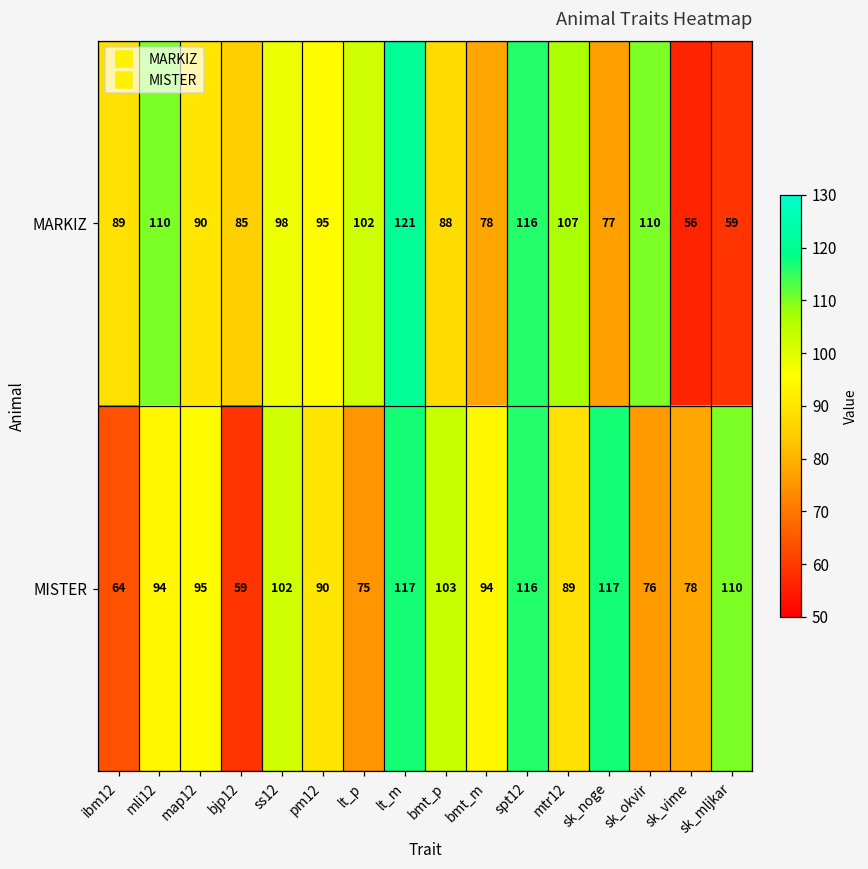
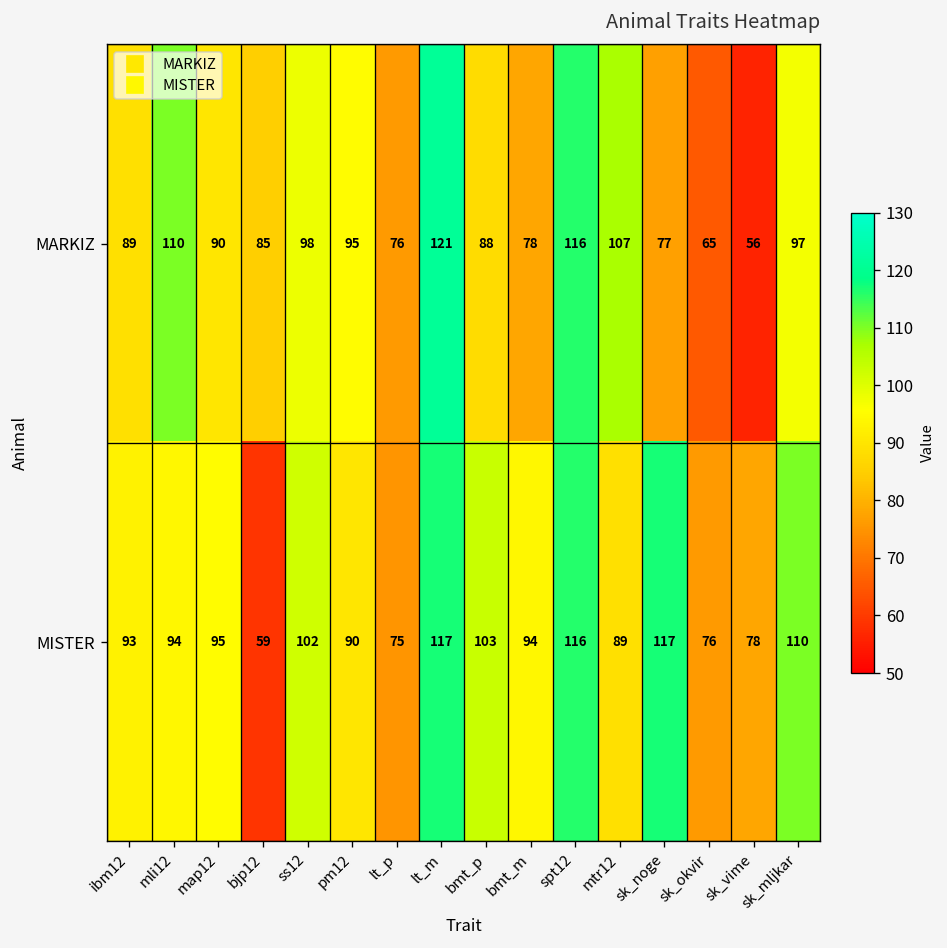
  {
    "MARKIZ": {
      "ibm12": 89,
      "mli12": 110,
      "map12": 90,
      "bjp12": 85,
      "ss12": 98,
      "pm12": 95,
-     "lt_p": 102,
+     "lt_p": 76,
      "lt_m": 121,
      "bmt_p": 88,
      "bmt_m": 78,
      "spt12": 116,
      "mtr12": 107,
      "sk_noge": 77,
-     "sk_okvir": 110,
+     "sk_okvir": 65,
      "sk_vime": 56,
-     "sk_mljkar": 59
+     "sk_mljkar": 97
    },
    "MISTER": {
-     "ibm12": 64,
+     "ibm12": 93,
      "mli12": 94,
      "map12": 95,
      "bjp12": 59,
      "ss12": 102,
      "pm12": 90,
      "lt_p": 75,
      "lt_m": 117,
      "bmt_p": 103,
      "bmt_m": 94,
      "spt12": 116,
      "mtr12": 89,
      "sk_noge": 117,
      "sk_okvir": 76,
      "sk_vime": 78,
      "sk_mljkar": 110
    }
  }
